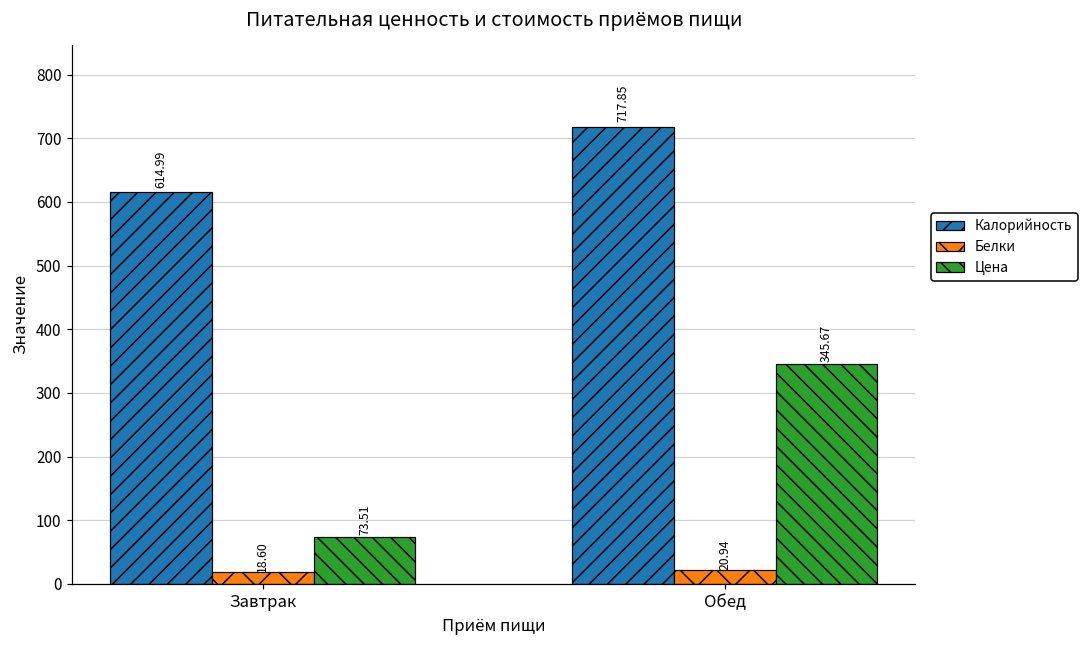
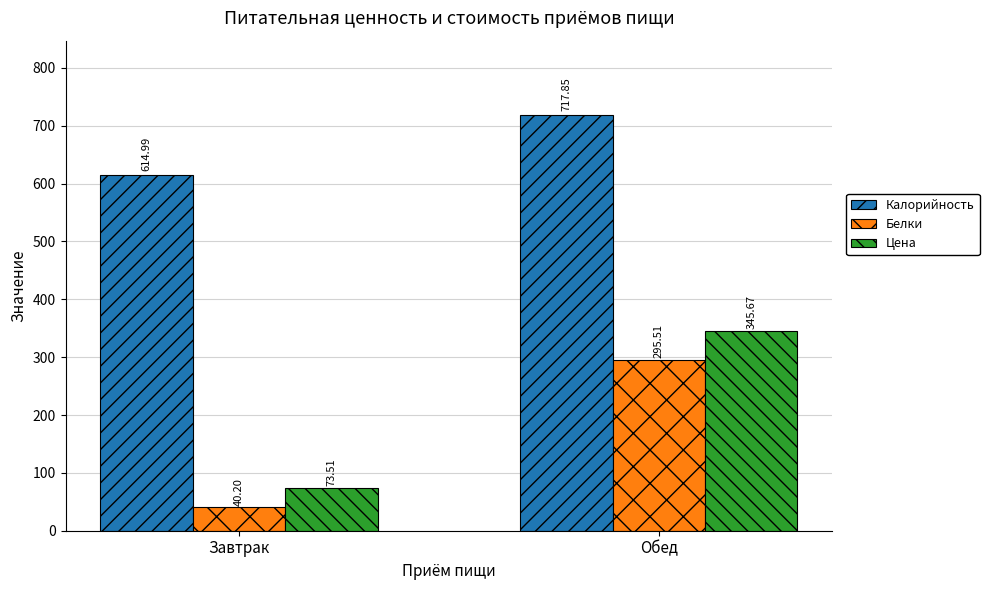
  {
    "Калорийность": {
      "Завтрак": 614.99,
      "Обед": 717.85
    },
    "Белки": {
-     "Завтрак": 18.60,
-     "Обед": 20.94
+     "Завтрак": 40.20,
+     "Обед": 295.51
    },
    "Цена": {
      "Завтрак": 73.51,
      "Обед": 345.67
    }
  }
